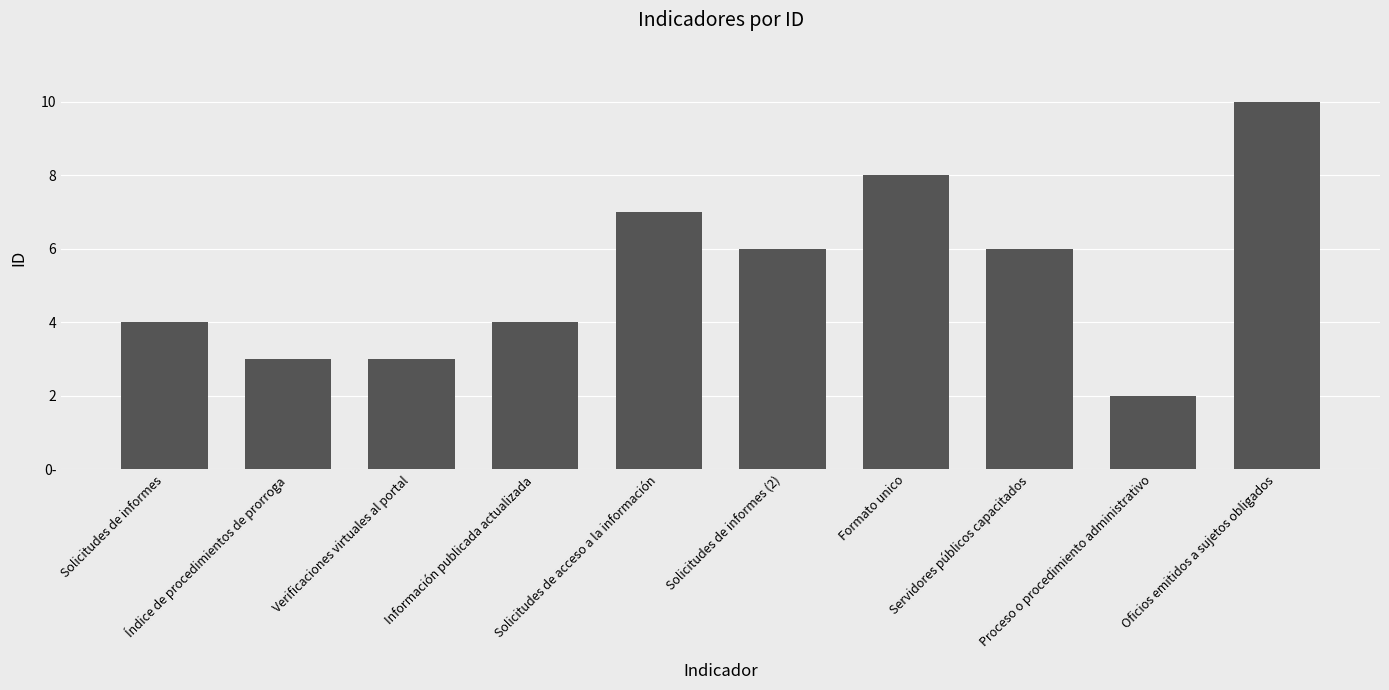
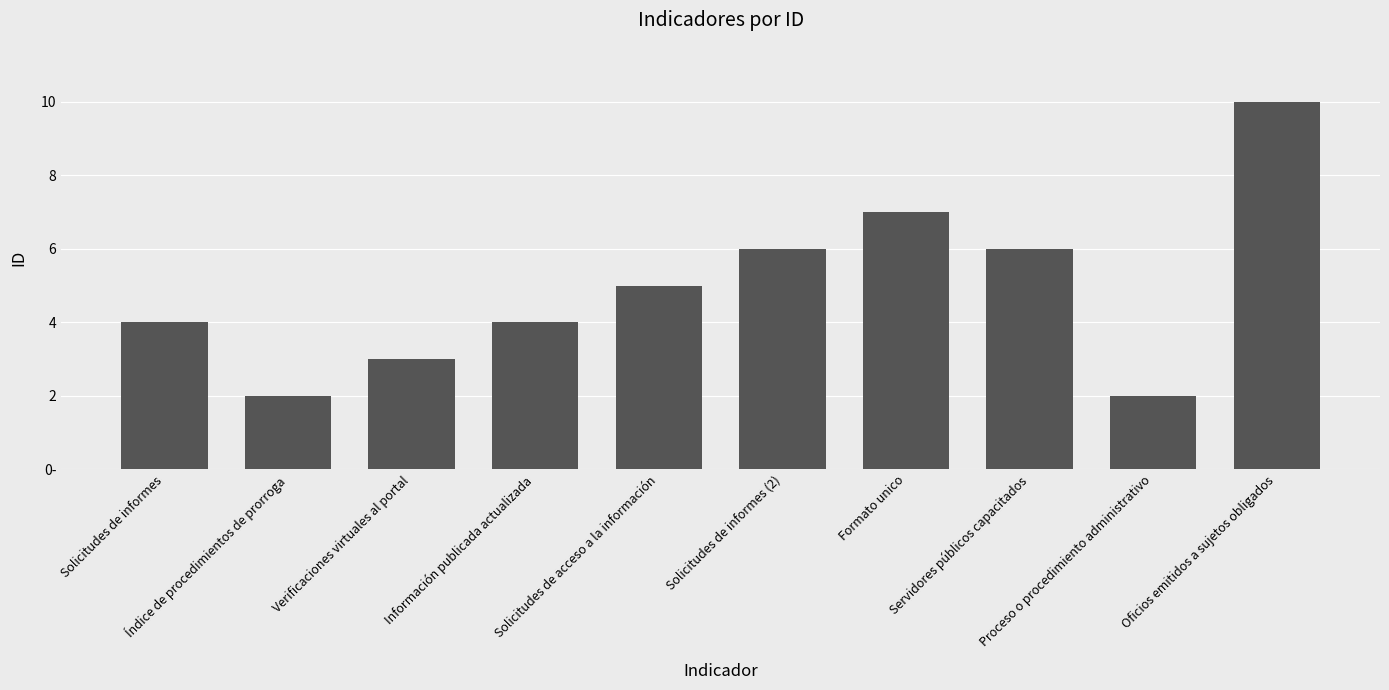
  {
    "Solicitudes de informes": 4,
-   "Índice de procedimientos de prorroga": 3,
+   "Índice de procedimientos de prorroga": 2,
    "Verificaciones virtuales al portal": 3,
    "Información publicada actualizada": 4,
-   "Solicitudes de acceso a la información": 7,
+   "Solicitudes de acceso a la información": 5,
    "Solicitudes de informes (2)": 6,
-   "Formato unico": 8,
+   "Formato unico": 7,
    "Servidores públicos capacitados": 6,
    "Proceso o procedimiento administrativo": 2,
    "Oficios emitidos a sujetos obligados": 10
  }
